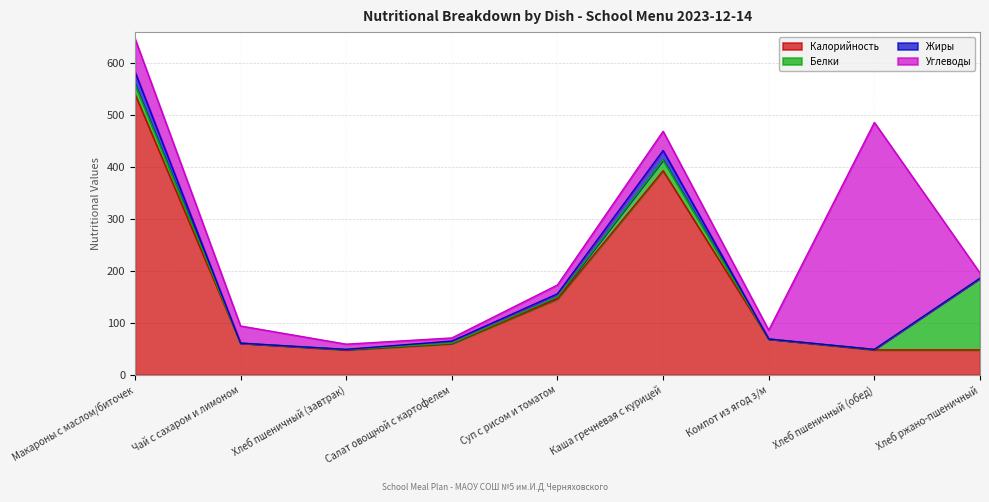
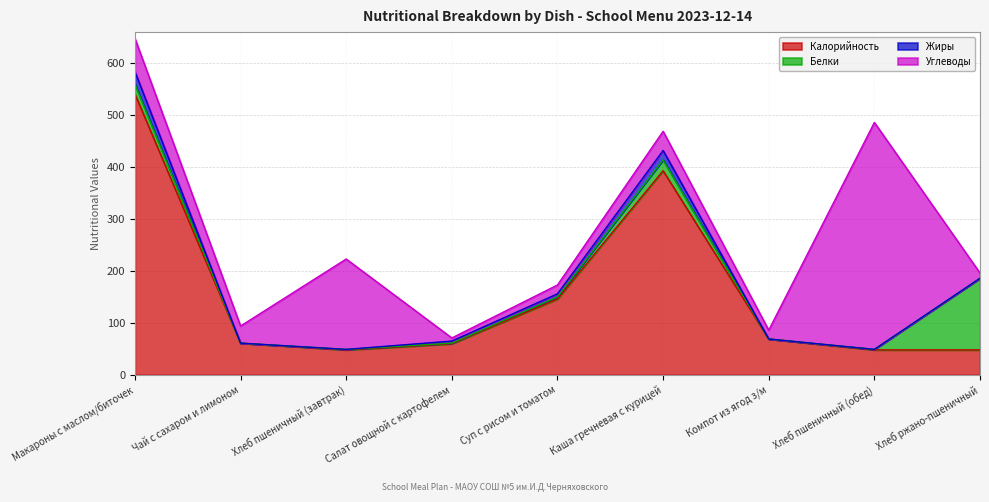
  {
    "Калорийность": {
      "Макароны с маслом/биточек": 540,
      "Каша гречневая с курицей": 390,
      "Хлеб ржано-пшеничный": 50
    },
    "Белки": {
      "Макароны с маслом/биточек": 20,
      "Каша гречневая с курицей": 20
    },
    "Жиры": {
      "Макароны с маслом/биточек": 20,
      "Суп с рисом и томатом": 10,
      "Каша гречневая с курицей": 20
    },
    "Углеводы": {
      "Макароны с маслом/биточек": 60,
      "Чай с сахаром и лимоном": 30,
-     "Хлеб пшеничный (завтрак)": 10,
+     "Хлеб пшеничный (завтрак)": 170,
      "Салат овощной с картофелем": 10,
      "Суп с рисом и томатом": 20,
      "Каша гречневая с курицей": 40,
      "Компот из ягод з/м": 20,
      "Хлеб пшеничный (обед)": 440,
      "Хлеб ржано-пшеничный": 10
    }
  }
